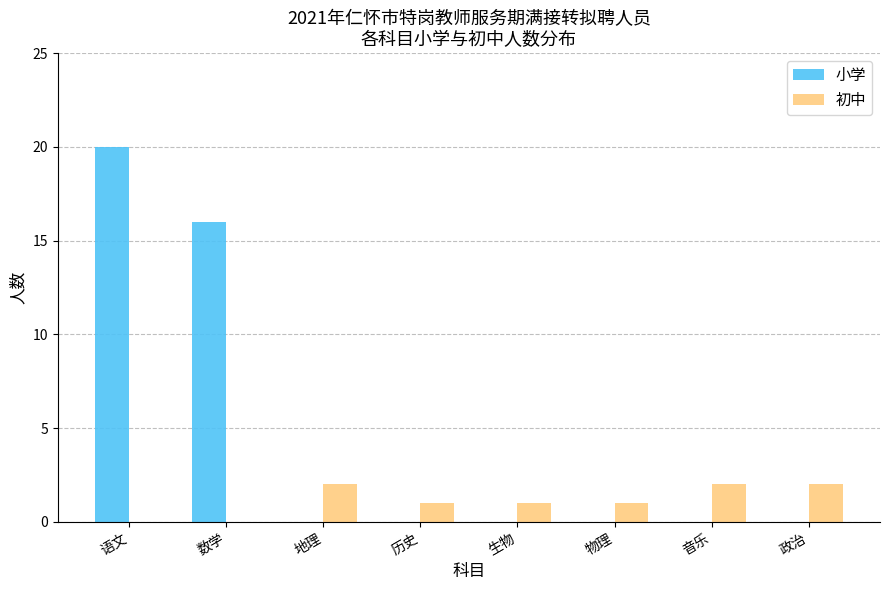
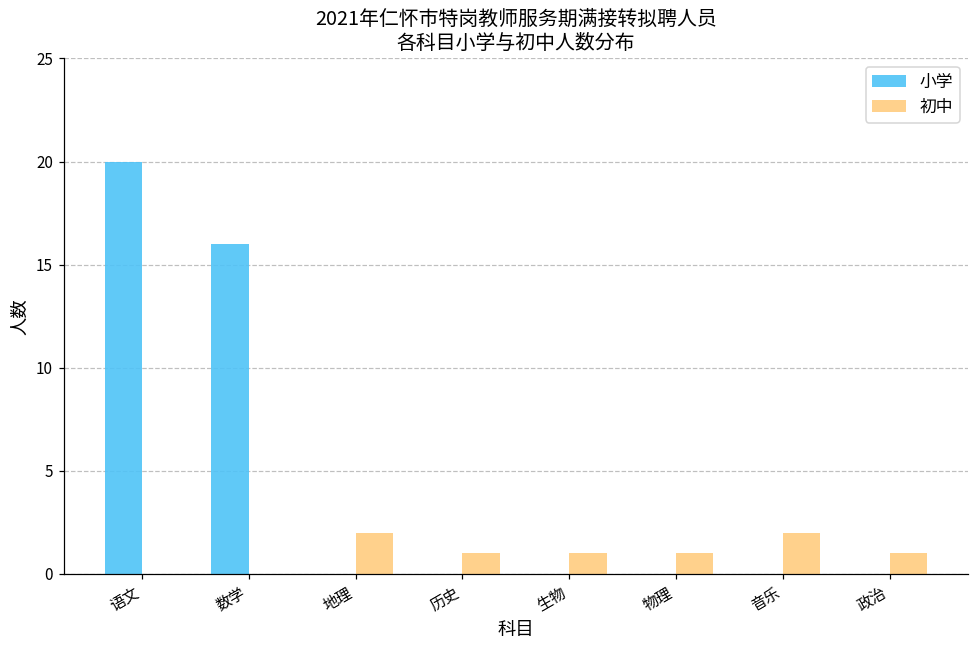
  {
    "小学": {
      "语文": 20,
      "数学": 16,
      "地理": 0,
      "历史": 0,
      "生物": 0,
      "物理": 0,
      "音乐": 0,
      "政治": 0
    },
    "初中": {
      "语文": 0,
      "数学": 0,
      "地理": 2,
      "历史": 1,
      "生物": 1,
      "物理": 1,
      "音乐": 2,
-     "政治": 2
+     "政治": 1
    }
  }
